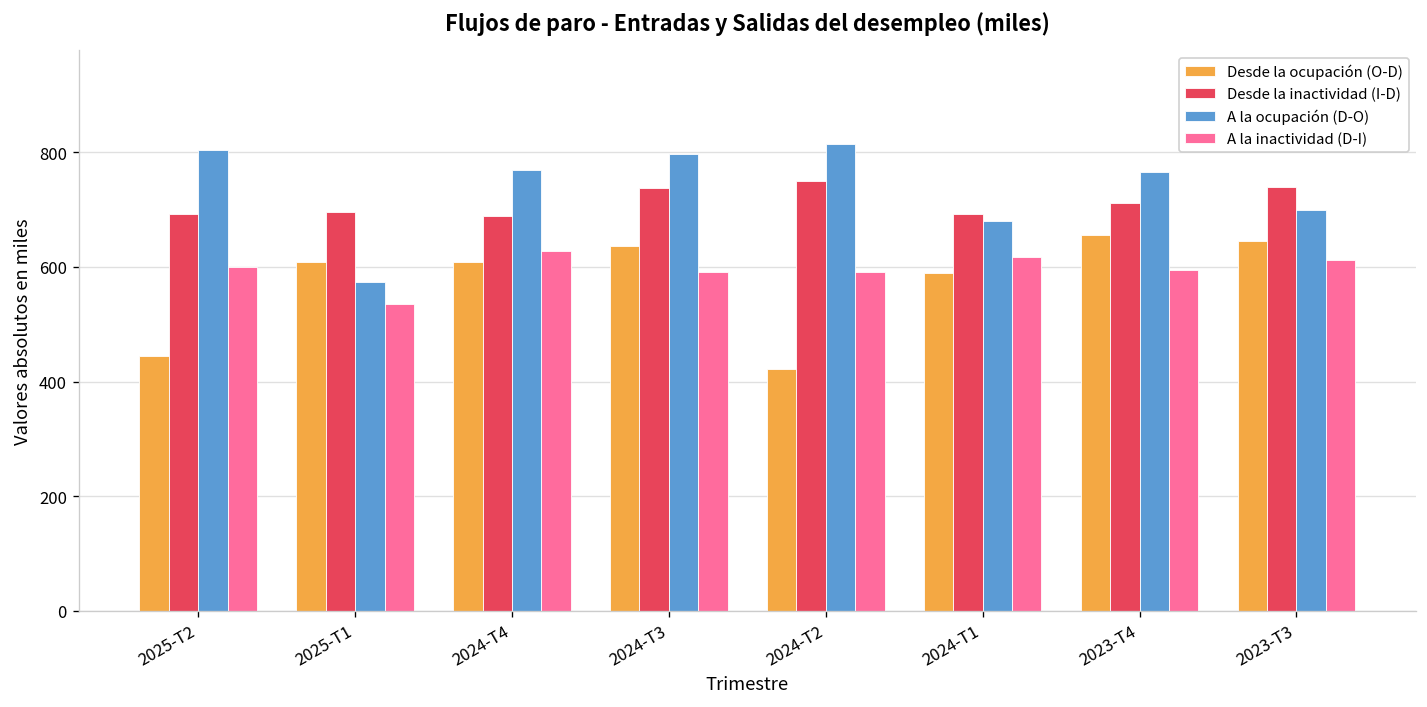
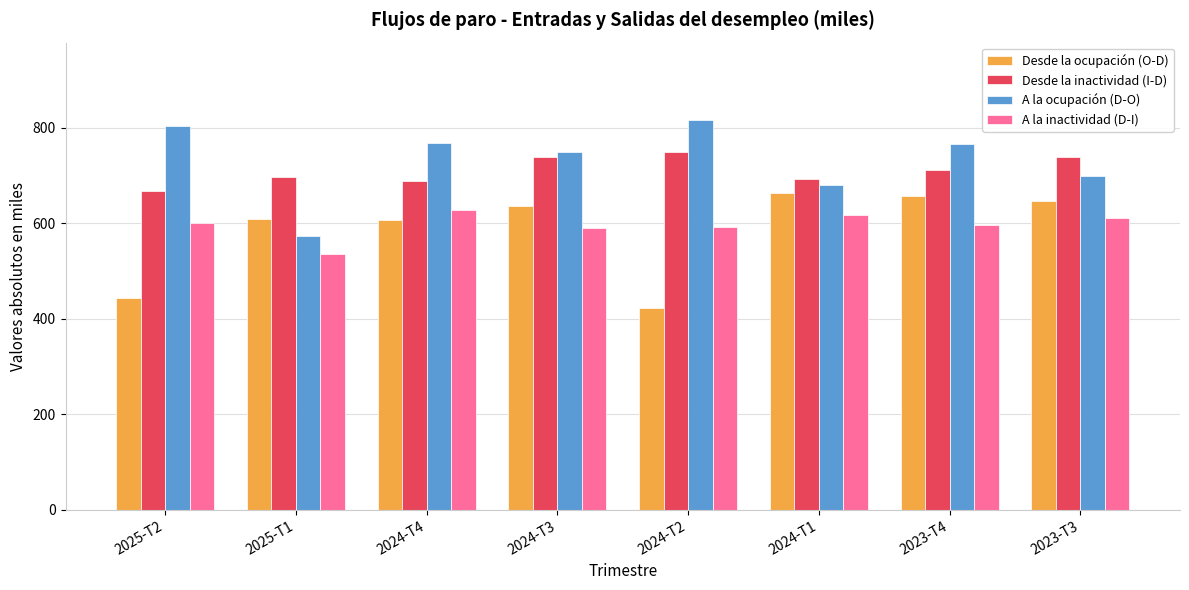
  {
    "Desde la ocupación (O-D)": {
      "2025-T2": 440,
      "2025-T1": 610,
      "2024-T4": 610,
      "2024-T3": 640,
      "2024-T2": 420,
-     "2024-T1": 590,
+     "2024-T1": 660,
      "2023-T4": 660,
      "2023-T3": 650
    },
    "Desde la inactividad (I-D)": {
-     "2025-T2": 690,
+     "2025-T2": 670,
      "2025-T1": 700,
      "2024-T4": 690,
      "2024-T3": 740,
      "2024-T2": 750,
      "2024-T1": 690,
      "2023-T4": 710,
      "2023-T3": 740
    },
    "A la ocupación (D-O)": {
      "2025-T2": 800,
      "2025-T1": 570,
      "2024-T4": 770,
-     "2024-T3": 800,
+     "2024-T3": 750,
      "2024-T2": 820,
      "2024-T1": 680,
      "2023-T4": 770,
      "2023-T3": 700
    },
    "A la inactividad (D-I)": {
      "2025-T2": 600,
      "2025-T1": 530,
      "2024-T4": 630,
      "2024-T3": 590,
      "2024-T2": 590,
      "2024-T1": 620,
      "2023-T4": 600,
      "2023-T3": 610
    }
  }
